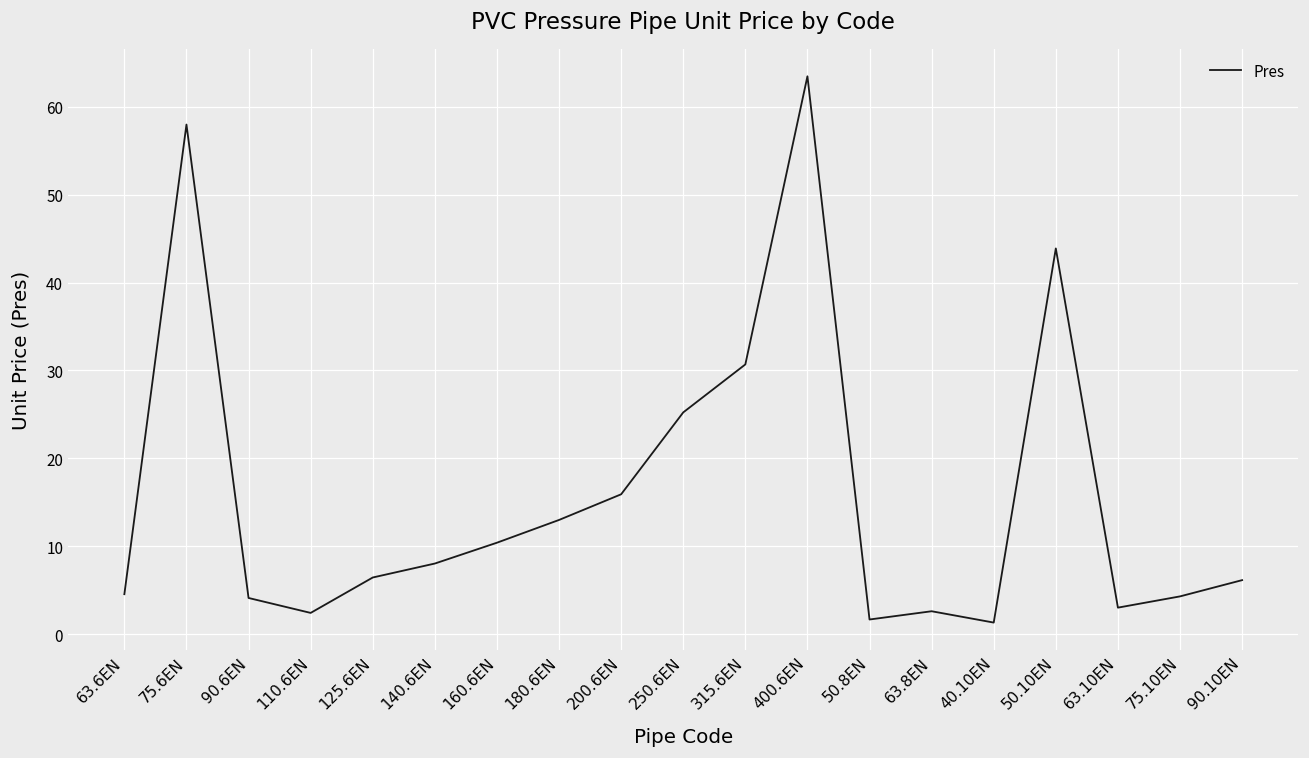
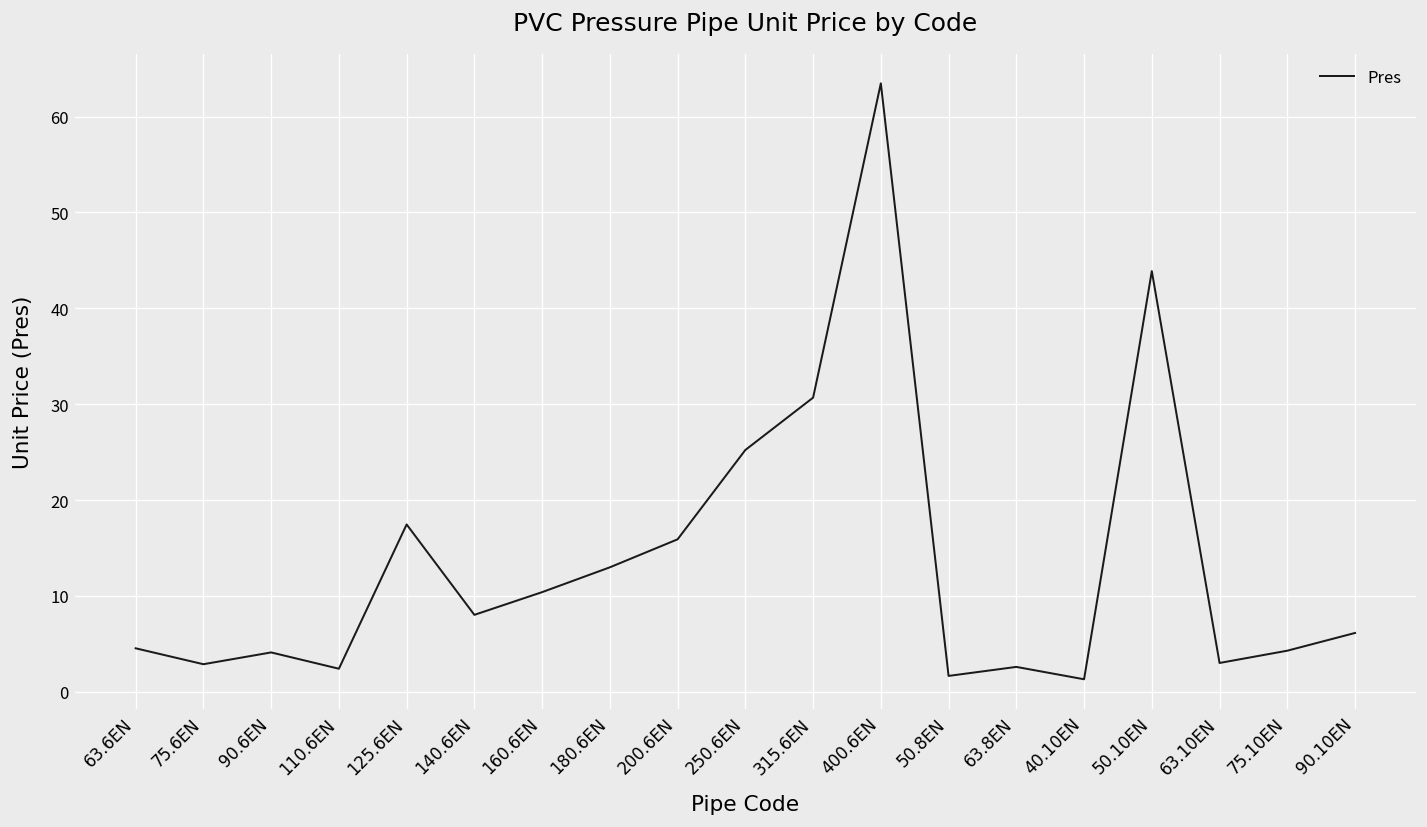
  {
    "63.6EN": 5,
-   "75.6EN": 58,
+   "75.6EN": 3,
    "90.6EN": 4,
    "110.6EN": 2,
-   "125.6EN": 6,
+   "125.6EN": 17,
    "140.6EN": 8,
    "160.6EN": 10,
    "180.6EN": 13,
    "200.6EN": 16,
    "250.6EN": 25,
    "315.6EN": 31,
    "400.6EN": 63,
    "50.8EN": 2,
    "63.8EN": 3,
    "40.10EN": 1,
    "50.10EN": 44,
    "63.10EN": 3,
    "75.10EN": 4,
    "90.10EN": 6
  }
